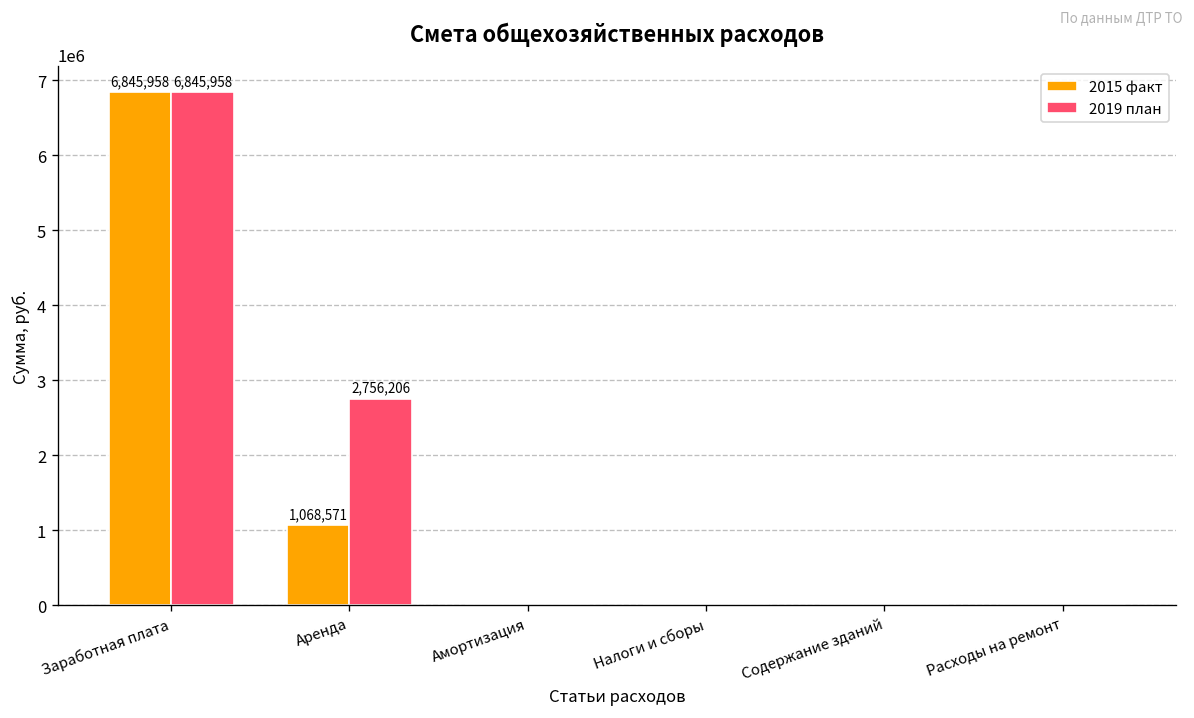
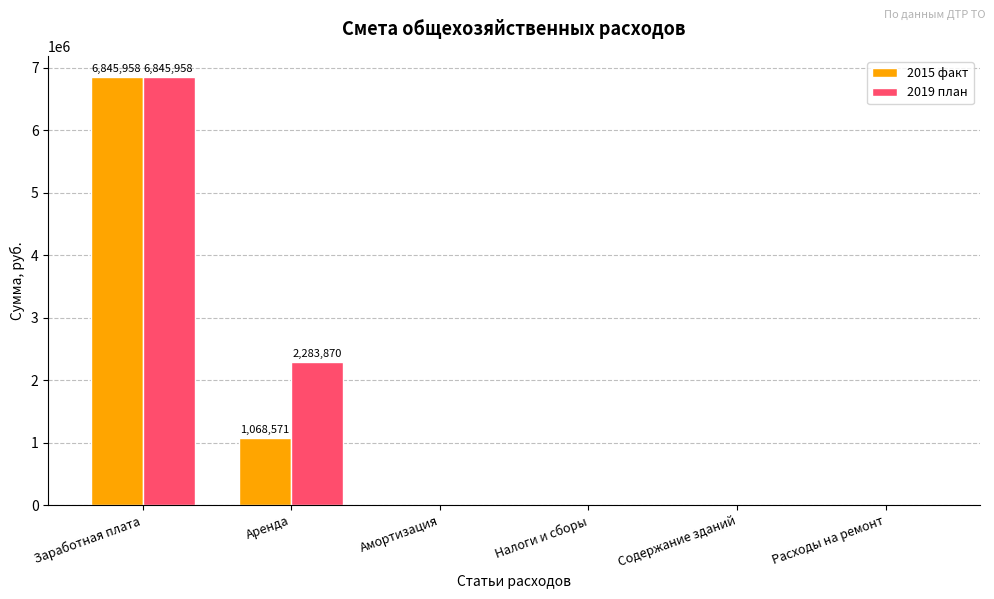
  {
    "2015 факт": {
      "Заработная плата": "6,845,958",
      "Аренда": "1,068,571"
    },
    "2019 план": {
      "Заработная плата": "6,845,958",
-     "Аренда": "2,756,206"
+     "Аренда": "2,283,870"
    }
  }
